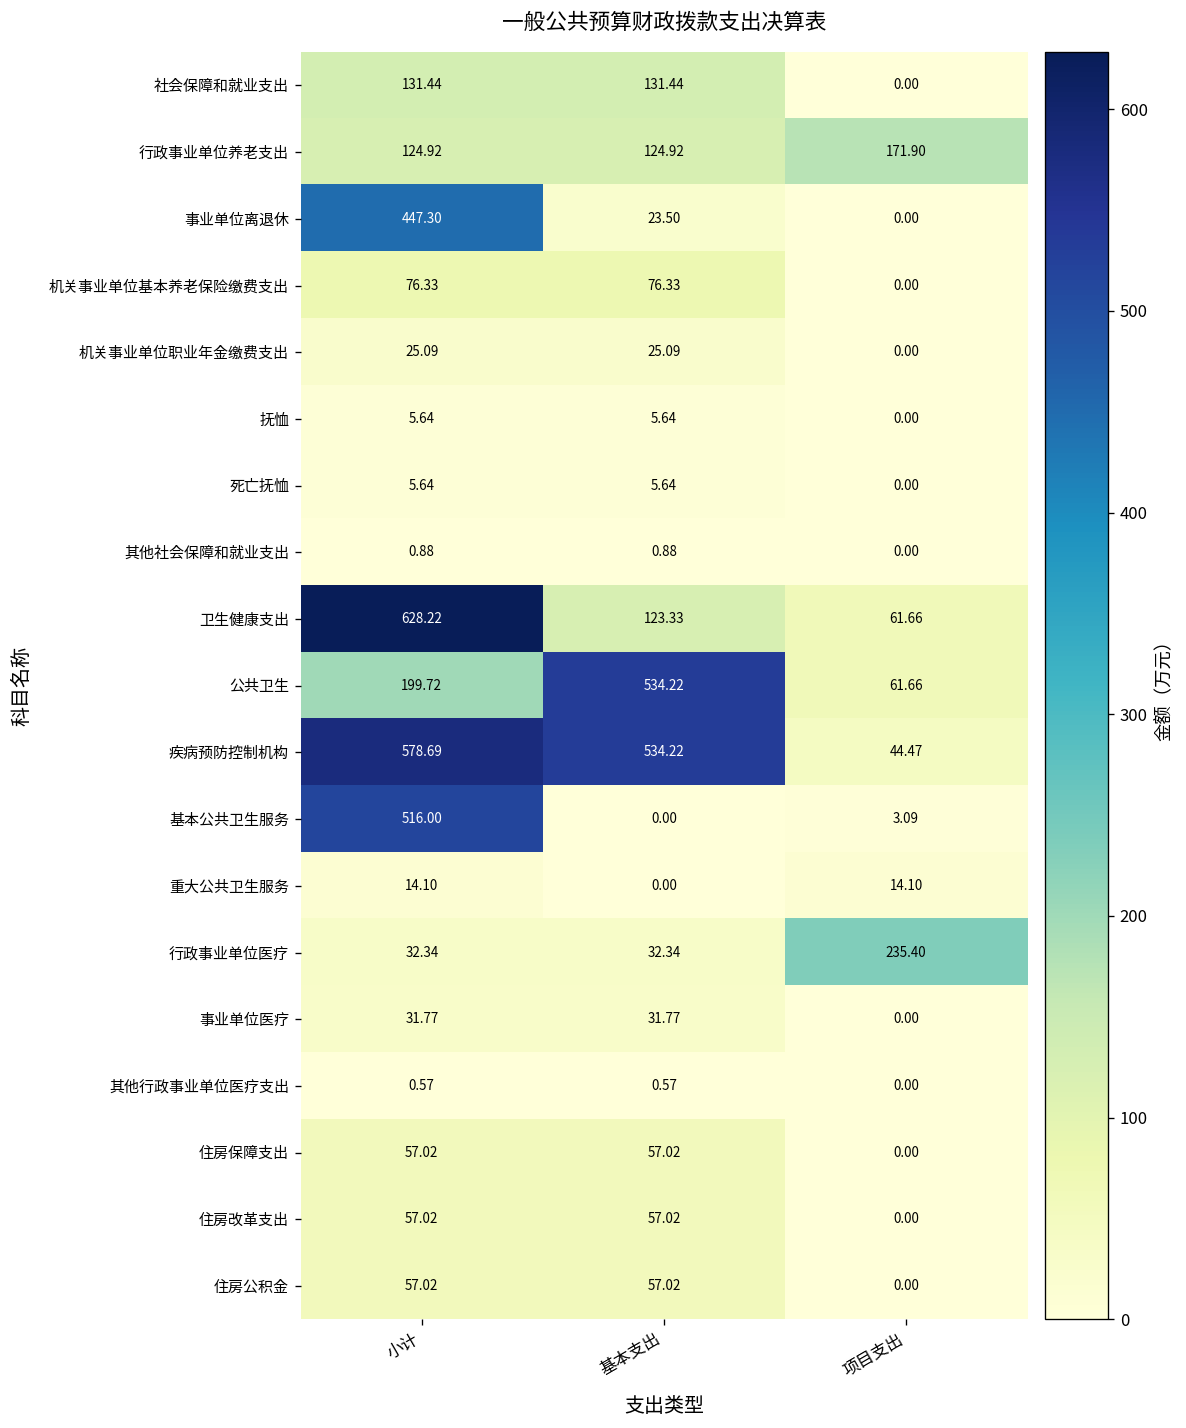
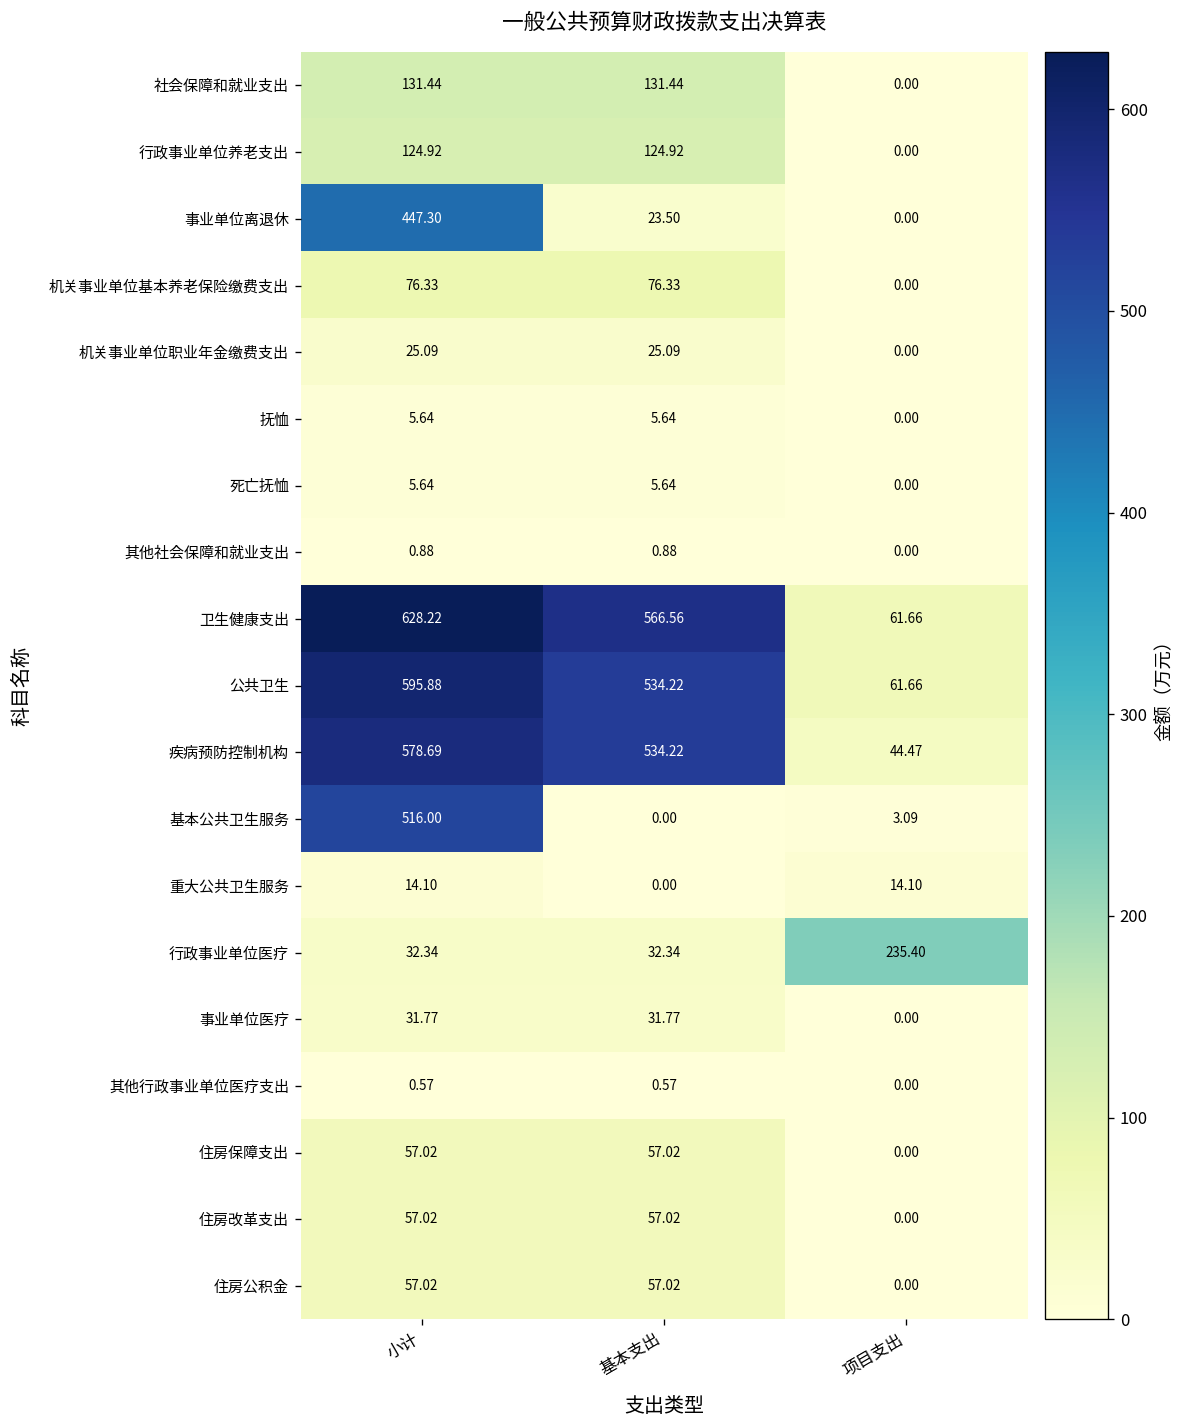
  {
    "社会保障和就业支出": {
      "小计": 131.44,
      "基本支出": 131.44,
      "项目支出": 0.00
    },
    "行政事业单位养老支出": {
      "小计": 124.92,
      "基本支出": 124.92,
-     "项目支出": 171.90
+     "项目支出": 0.00
    },
    "事业单位离退休": {
      "小计": 447.30,
      "基本支出": 23.50,
      "项目支出": 0.00
    },
    "机关事业单位基本养老保险缴费支出": {
      "小计": 76.33,
      "基本支出": 76.33,
      "项目支出": 0.00
    },
    "机关事业单位职业年金缴费支出": {
      "小计": 25.09,
      "基本支出": 25.09,
      "项目支出": 0.00
    },
    "抚恤": {
      "小计": 5.64,
      "基本支出": 5.64,
      "项目支出": 0.00
    },
    "死亡抚恤": {
      "小计": 5.64,
      "基本支出": 5.64,
      "项目支出": 0.00
    },
    "其他社会保障和就业支出": {
      "小计": 0.88,
      "基本支出": 0.88,
      "项目支出": 0.00
    },
    "卫生健康支出": {
      "小计": 628.22,
-     "基本支出": 123.33,
+     "基本支出": 566.56,
      "项目支出": 61.66
    },
    "公共卫生": {
-     "小计": 199.72,
+     "小计": 595.88,
      "基本支出": 534.22,
      "项目支出": 61.66
    },
    "疾病预防控制机构": {
      "小计": 578.69,
      "基本支出": 534.22,
      "项目支出": 44.47
    },
    "基本公共卫生服务": {
      "小计": 516.00,
      "基本支出": 0.00,
      "项目支出": 3.09
    },
    "重大公共卫生服务": {
      "小计": 14.10,
      "基本支出": 0.00,
      "项目支出": 14.10
    },
    "行政事业单位医疗": {
      "小计": 32.34,
      "基本支出": 32.34,
      "项目支出": 235.40
    },
    "事业单位医疗": {
      "小计": 31.77,
      "基本支出": 31.77,
      "项目支出": 0.00
    },
    "其他行政事业单位医疗支出": {
      "小计": 0.57,
      "基本支出": 0.57,
      "项目支出": 0.00
    },
    "住房保障支出": {
      "小计": 57.02,
      "基本支出": 57.02,
      "项目支出": 0.00
    },
    "住房改革支出": {
      "小计": 57.02,
      "基本支出": 57.02,
      "项目支出": 0.00
    },
    "住房公积金": {
      "小计": 57.02,
      "基本支出": 57.02,
      "项目支出": 0.00
    }
  }
